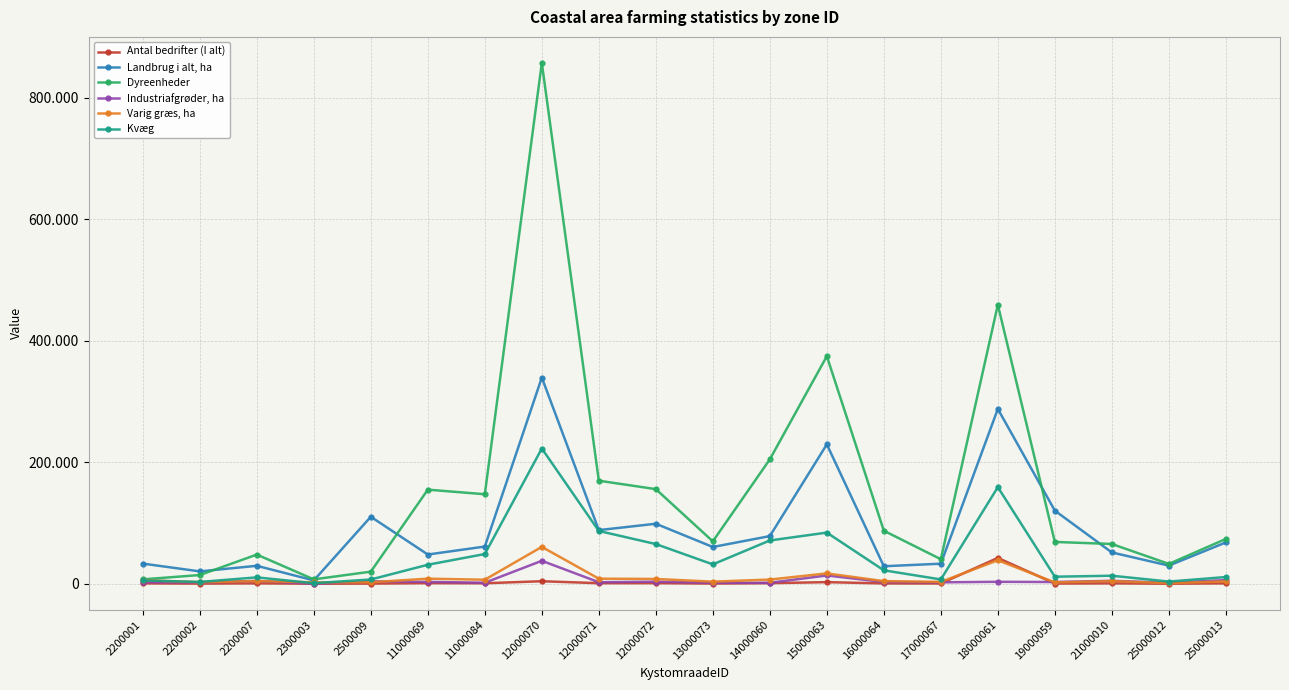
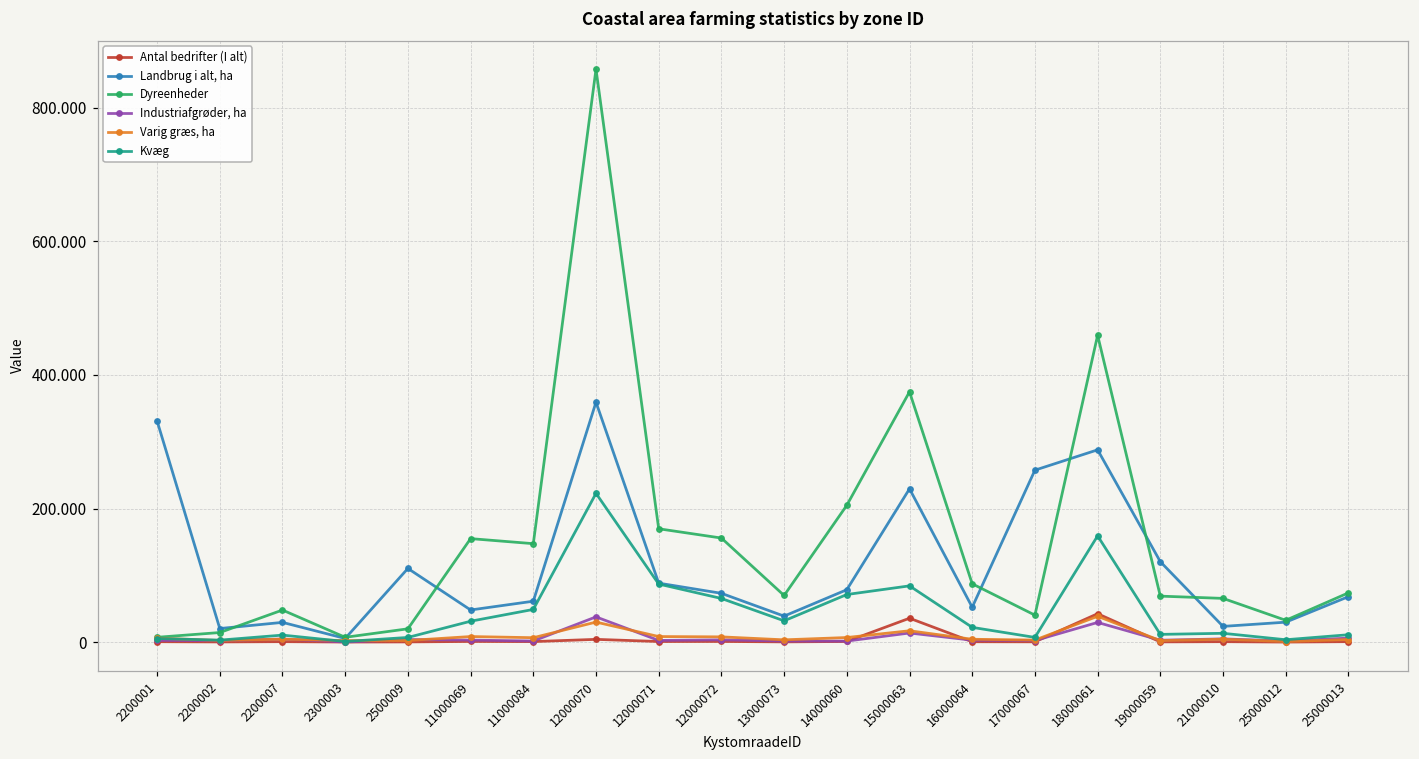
  {
    "Antal bedrifter (I alt)": {
      "12000070": 0,
-     "15000063": 0
+     "15000063": 40
    },
    "Landbrug i alt, ha": {
-     "2200001": 30,
+     "2200001": 330,
      "2200002": 20,
      "2200007": 30,
      "2500009": 110,
      "11000069": 50,
      "11000084": 60,
-     "12000070": 340,
-     "12000072": 100,
-     "13000073": 60,
+     "12000070": 360,
+     "12000072": 70,
+     "13000073": 40,
      "14000060": 80,
      "15000063": 230,
-     "16000064": 30,
-     "17000067": 30,
+     "16000064": 50,
+     "17000067": 260,
      "18000061": 290,
      "19000059": 120,
-     "21000010": 50,
+     "21000010": 20,
      "25000013": 70
    },
    "Industriafgrøder, ha": {
      "12000070": 40,
-     "18000061": 0
+     "18000061": 30
    },
    "Varig græs, ha": {
      "11000069": 10,
      "11000084": 10,
-     "12000070": 60,
+     "12000070": 30,
      "12000071": 10,
      "12000072": 10,
      "14000060": 10
    }
  }
